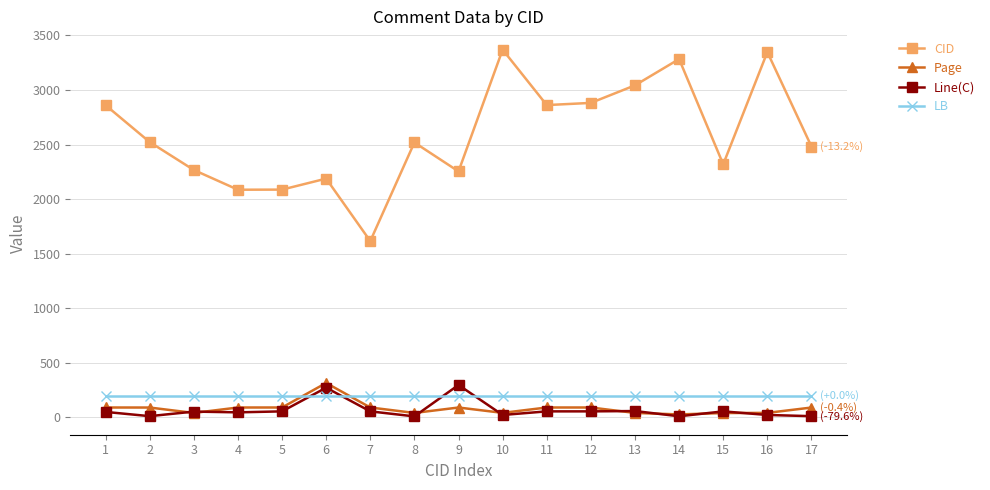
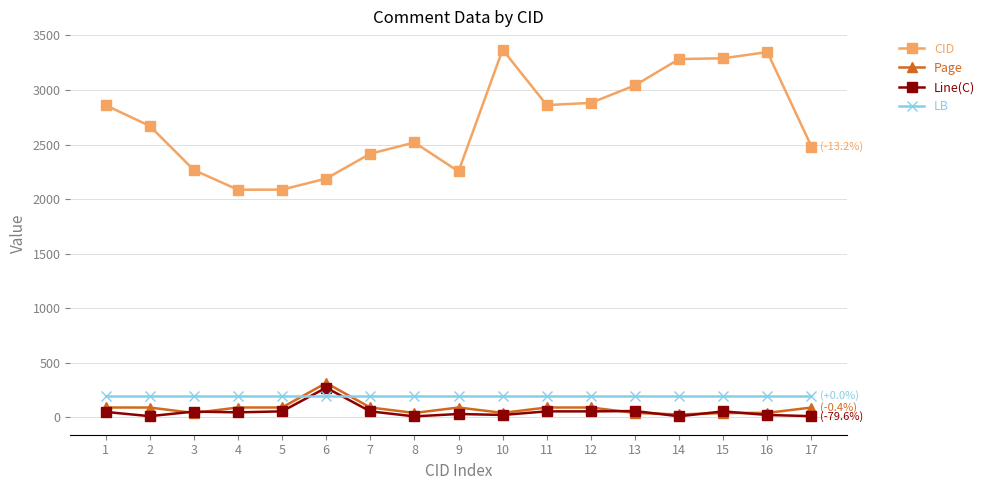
  {
    "CID": {
      "1": 2860,
-     "2": 2520,
+     "2": 2670,
      "3": 2270,
      "4": 2090,
      "5": 2090,
      "6": 2190,
-     "7": 1620,
+     "7": 2420,
      "8": 2520,
      "9": 2250,
      "10": 3370,
      "11": 2860,
      "12": 2880,
      "13": 3040,
      "14": 3280,
-     "15": 2320,
+     "15": 3290,
      "16": 3350
    },
    "Page": {
      "1": 90,
      "2": 90,
      "4": 90,
      "5": 90,
      "6": 310,
      "7": 90,
      "8": 40,
      "9": 90,
      "11": 90,
      "12": 90
    },
    "Line(C)": {
      "1": 50,
      "2": 10,
      "4": 50,
      "5": 50,
      "6": 270,
      "7": 50,
      "8": 10,
-     "9": 300,
+     "9": 30,
      "11": 50,
      "12": 50
    },
    "LB": {
      "1": 200,
      "2": 200,
      "3": 200,
      "4": 200,
      "5": 200,
      "6": 200,
      "7": 200,
      "8": 200,
      "9": 200,
      "10": 200,
      "11": 200,
      "12": 200,
      "13": 200,
      "14": 200,
      "15": 200,
      "16": 200
    }
  }
